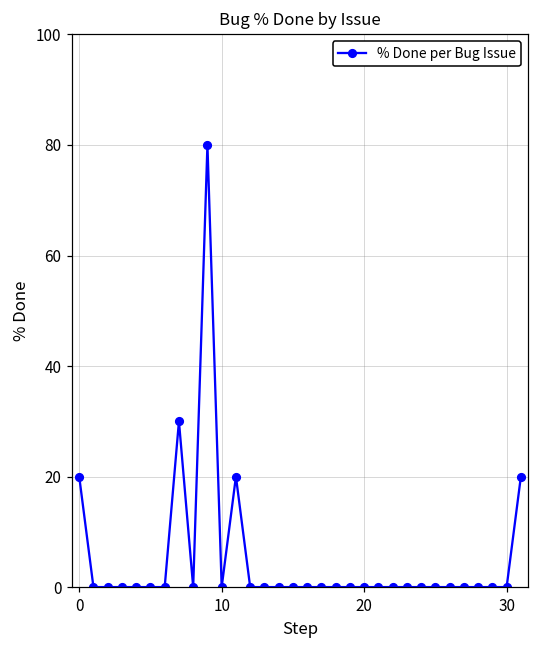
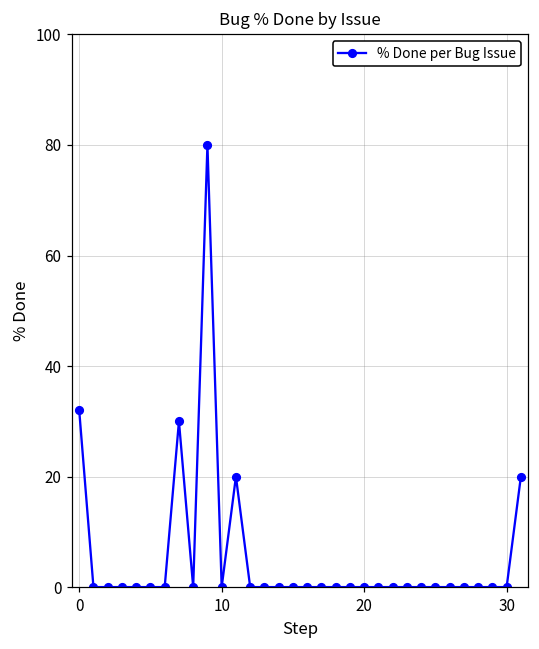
  {
-   "0": 20,
+   "0": 32,
    "10": 0,
    "20": 0,
    "30": 0
  }
